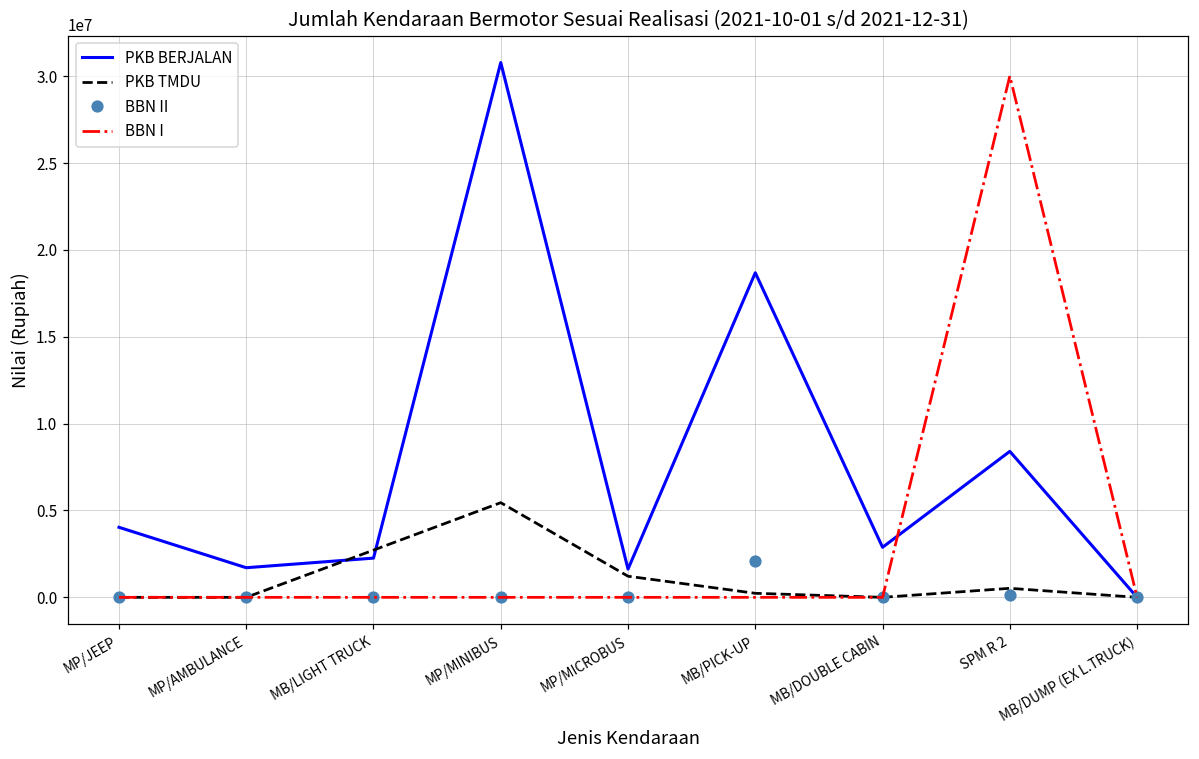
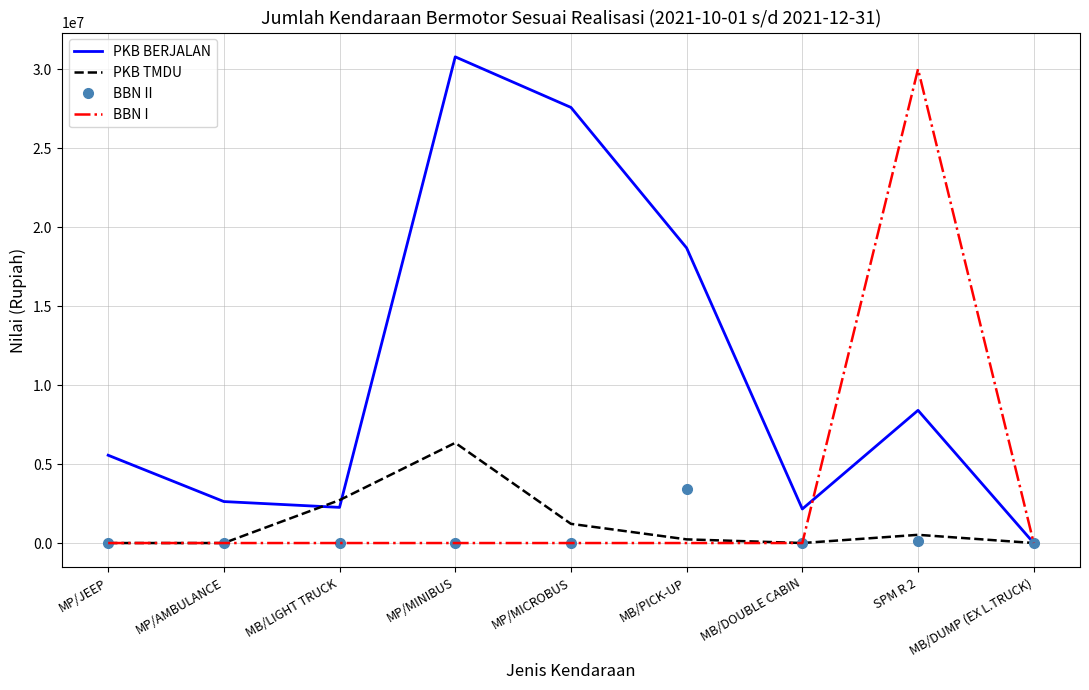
  {
    "PKB BERJALAN": {
-     "MP/JEEP": 4000000,
-     "MP/AMBULANCE": 1700000,
+     "MP/JEEP": 5600000,
+     "MP/AMBULANCE": 2600000,
      "MB/LIGHT TRUCK": 2300000,
      "MP/MINIBUS": 30800000,
-     "MP/MICROBUS": 1600000,
+     "MP/MICROBUS": 27600000,
      "MB/PICK-UP": 18700000,
-     "MB/DOUBLE CABIN": 2900000,
+     "MB/DOUBLE CABIN": 2200000,
      "SPM R 2": 8400000
    },
    "PKB TMDU": {
      "MB/LIGHT TRUCK": 2700000,
-     "MP/MINIBUS": 5500000,
+     "MP/MINIBUS": 6300000,
      "MP/MICROBUS": 1200000,
      "MB/PICK-UP": 200000,
      "SPM R 2": 500000
    },
    "BBN II": {
-     "MB/PICK-UP": 2100000,
+     "MB/PICK-UP": 3400000,
      "SPM R 2": 100000
    },
    "BBN I": {
      "MB/PICK-UP": 0,
      "SPM R 2": 30000000
    }
  }
